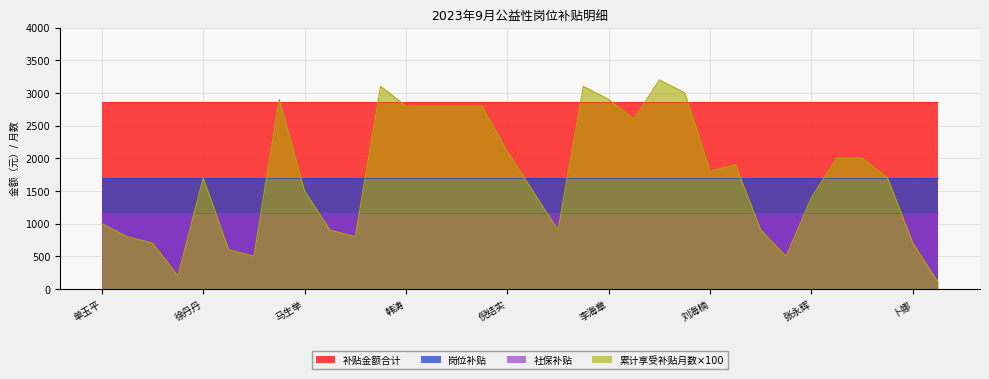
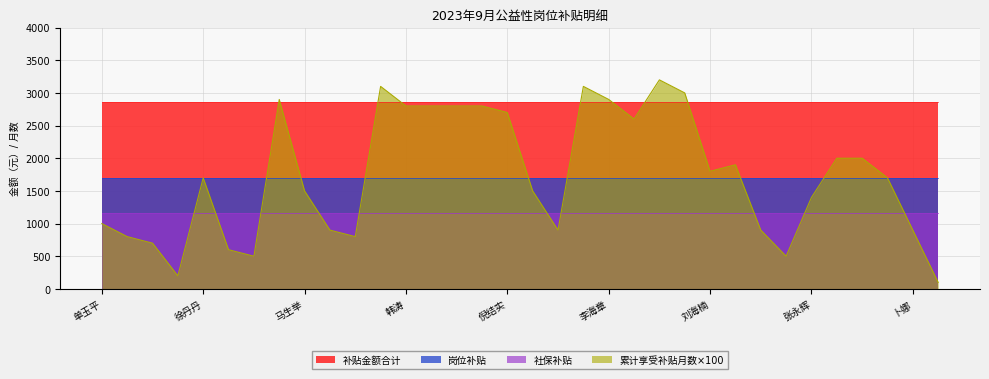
  {
    "补贴金额合计": {
      "单玉平": 2900,
      "徐丹丹": 2900,
      "马生举": 2900,
      "韩涛": 2900,
      "倪结实": 2900,
      "刘海楠": 2900,
      "张永辉": 2900,
      "卜娜": 2900
    },
    "岗位补贴": {
      "单玉平": 1700,
      "马生举": 1700,
      "韩涛": 1700,
      "倪结实": 1700,
      "李海章": 1700,
      "刘海楠": 1700,
      "张永辉": 1700,
      "卜娜": 1700
    },
    "社保补贴": {
      "单玉平": 1200,
      "徐丹丹": 1200,
      "马生举": 1200,
      "韩涛": 1200,
      "倪结实": 1200,
      "李海章": 1200,
      "刘海楠": 1200,
      "张永辉": 1200,
      "卜娜": 1200
    },
    "累计享受补贴月数×100": {
      "单玉平": 1000,
      "马生举": 1500,
      "韩涛": 2800,
-     "倪结实": 2100,
+     "倪结实": 2700,
      "刘海楠": 1800,
      "张永辉": 1400,
-     "卜娜": 700
+     "卜娜": 900
    }
  }
